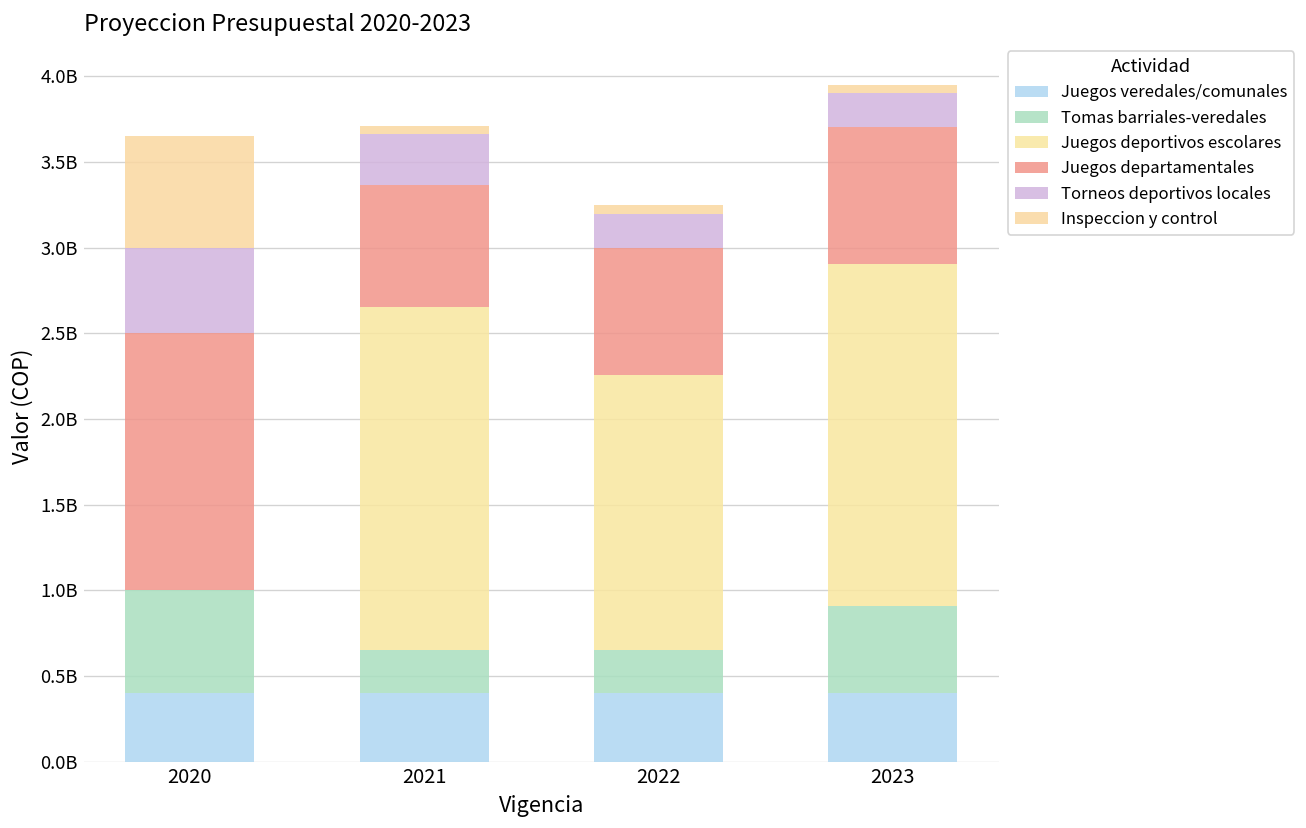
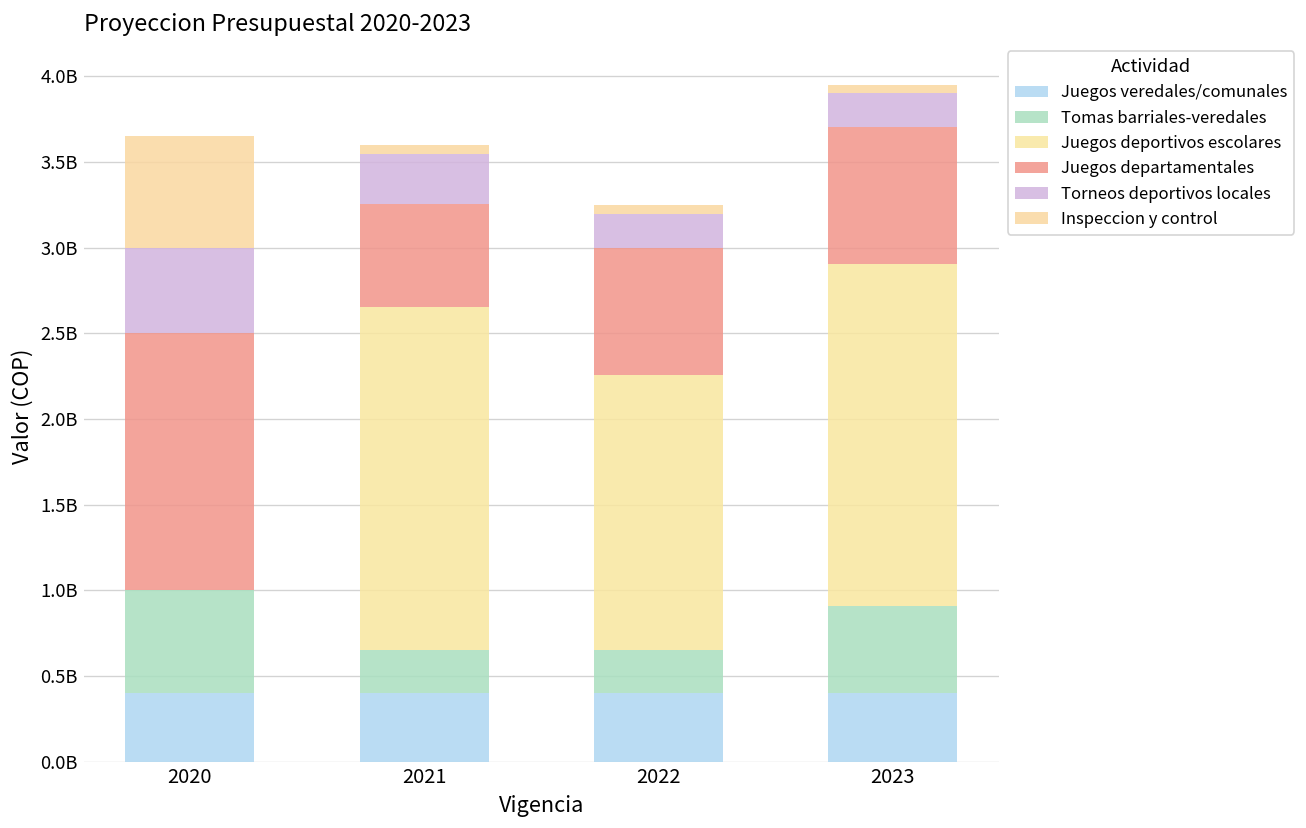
  {
    "Juegos departamentales": {
      "2020": 1500000000,
-     "2021": 710000000,
+     "2021": 600000000,
      "2022": 740000000,
      "2023": 800000000
    }
  }
